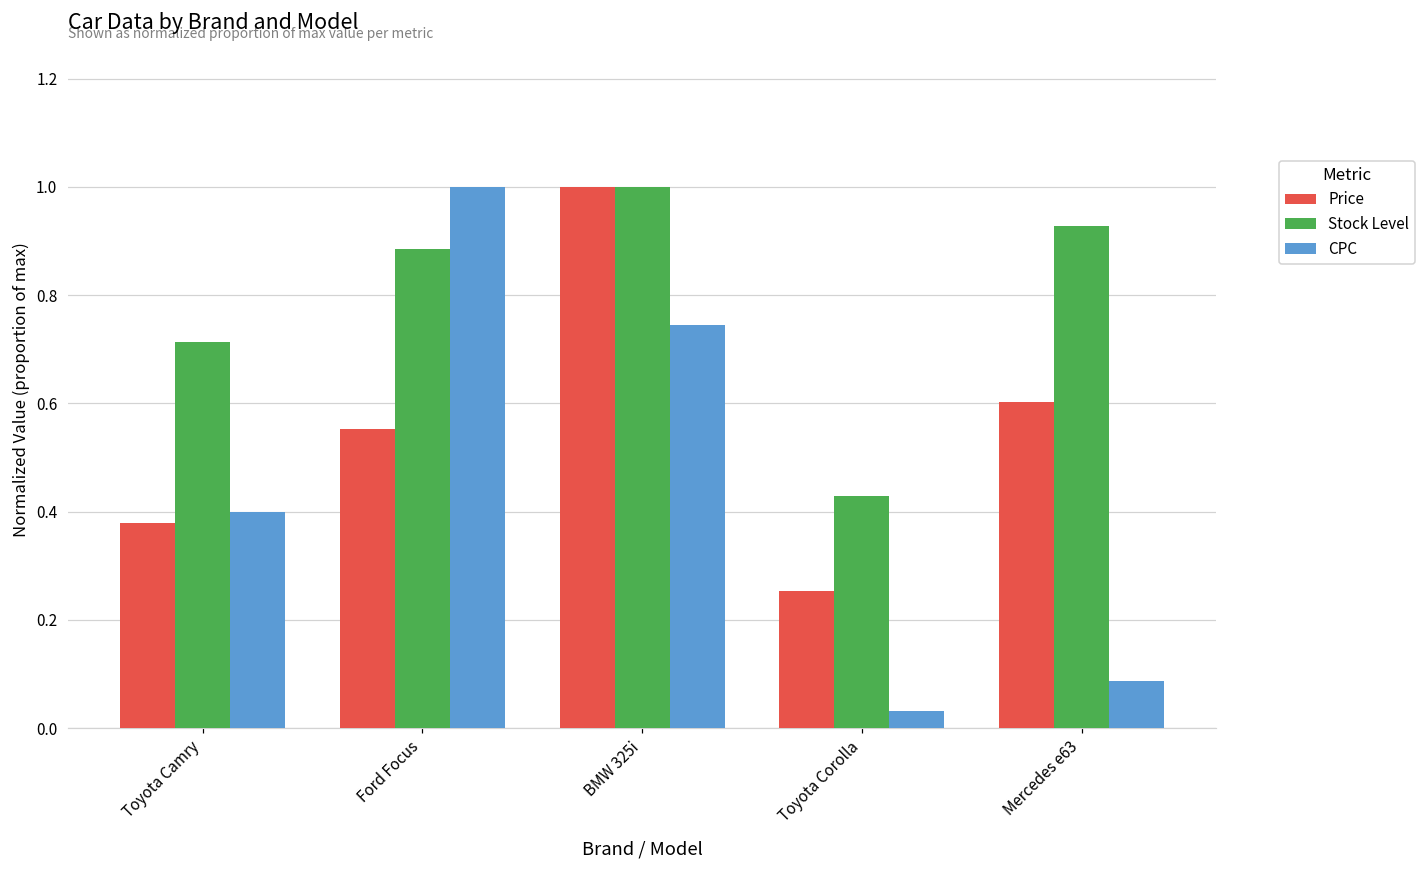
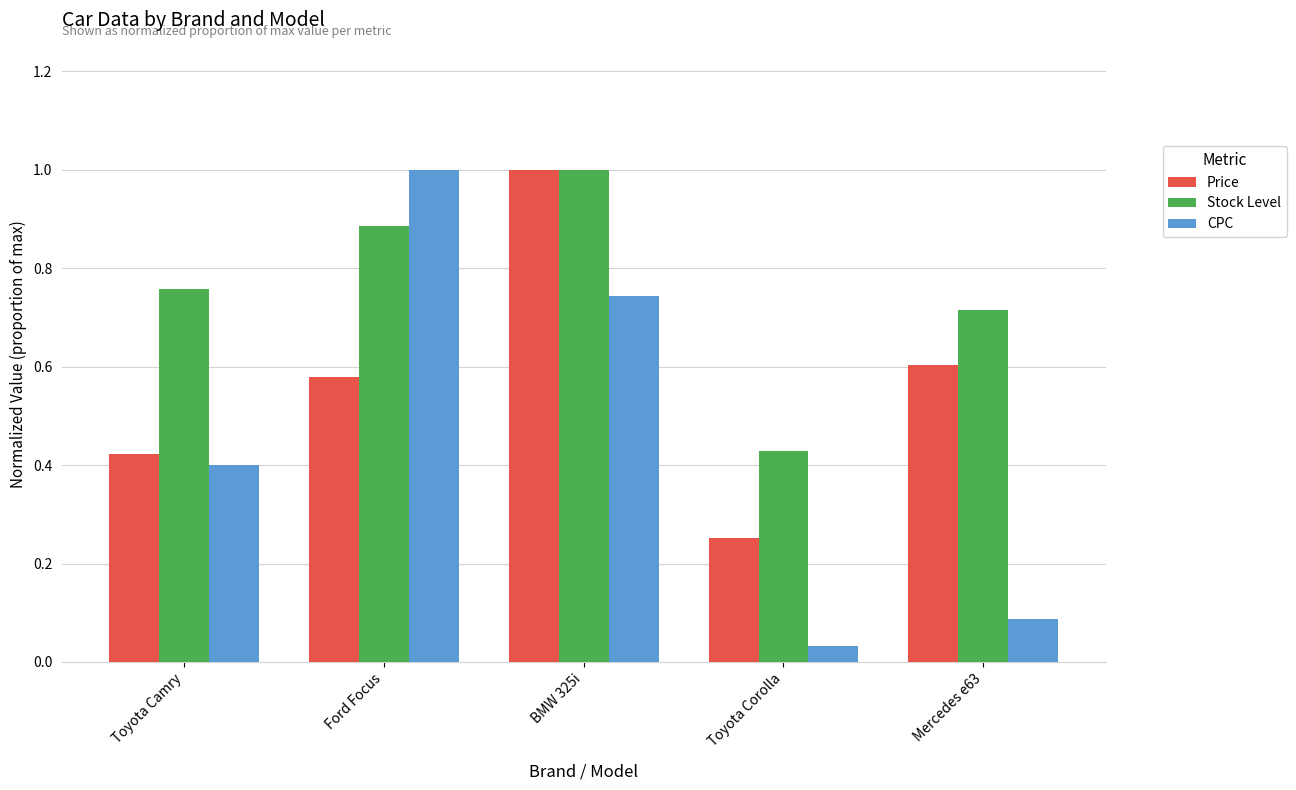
  {
    "Price": {
-     "Toyota Camry": 0.38,
-     "Ford Focus": 0.55,
+     "Toyota Camry": 0.42,
+     "Ford Focus": 0.58,
      "BMW 325i": 1.00,
      "Toyota Corolla": 0.25,
      "Mercedes e63": 0.60
    },
    "Stock Level": {
-     "Toyota Camry": 0.71,
+     "Toyota Camry": 0.76,
      "Ford Focus": 0.89,
      "BMW 325i": 1.00,
      "Toyota Corolla": 0.43,
-     "Mercedes e63": 0.93
+     "Mercedes e63": 0.71
    },
    "CPC": {
      "Toyota Camry": 0.40,
      "Ford Focus": 1.00,
      "BMW 325i": 0.74,
      "Toyota Corolla": 0.03,
      "Mercedes e63": 0.09
    }
  }
